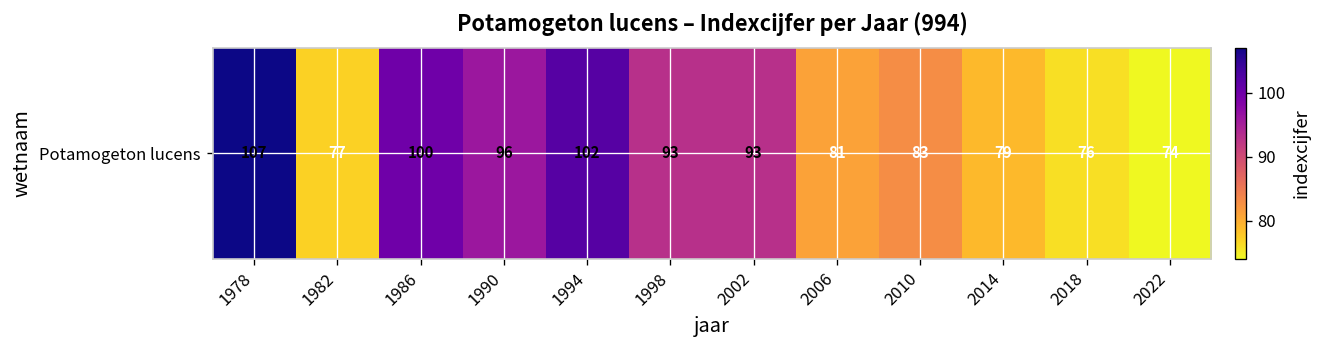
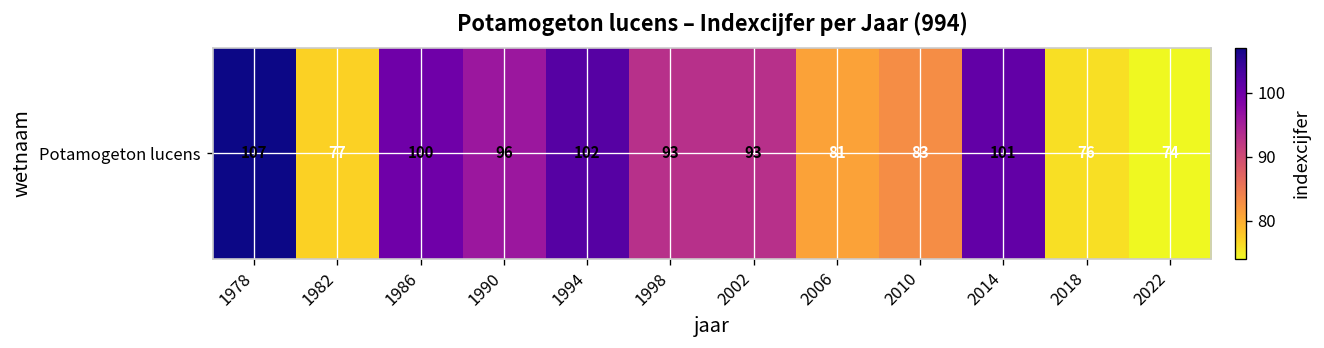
  {
    "Potamogeton lucens": {
      "1978": 107,
      "1982": 77,
      "1986": 100,
      "1990": 96,
      "1994": 102,
      "1998": 93,
      "2002": 93,
      "2006": 81,
      "2010": 83,
-     "2014": 79,
+     "2014": 101,
      "2018": 76,
      "2022": 74
    }
  }
